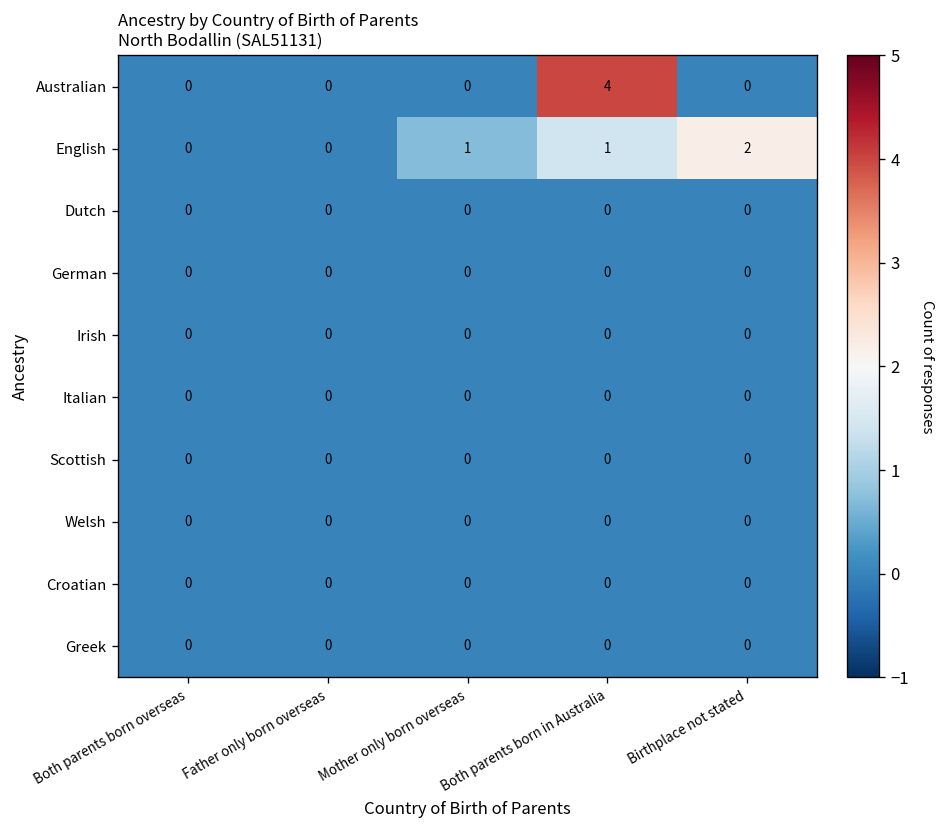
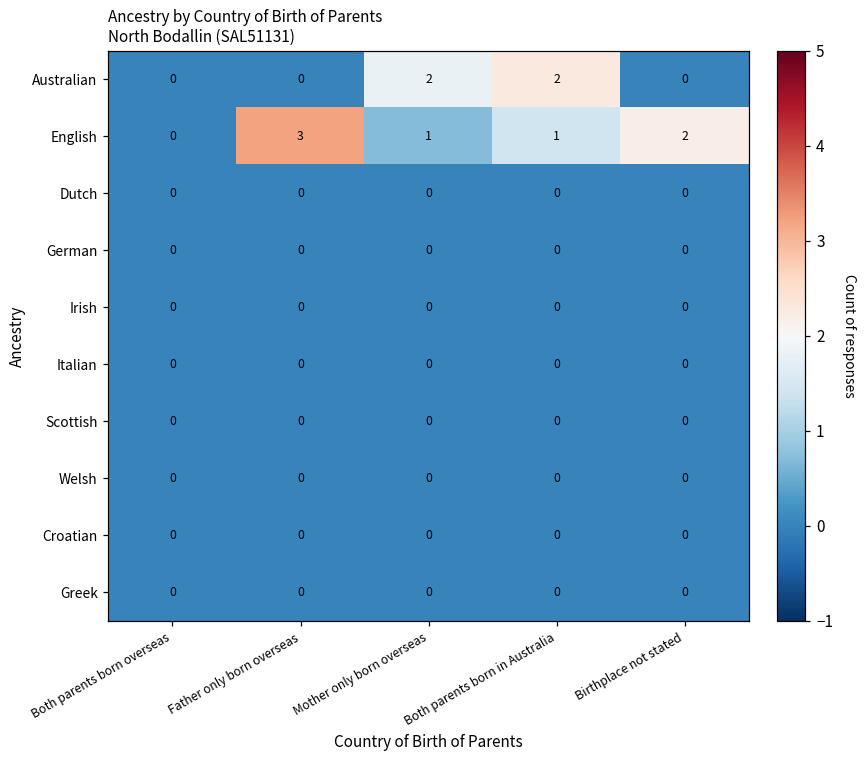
  {
    "Australian": {
      "Both parents born overseas": 0,
      "Father only born overseas": 0,
-     "Mother only born overseas": 0,
-     "Both parents born in Australia": 4,
+     "Mother only born overseas": 2,
+     "Both parents born in Australia": 2,
      "Birthplace not stated": 0
    },
    "English": {
      "Both parents born overseas": 0,
-     "Father only born overseas": 0,
+     "Father only born overseas": 3,
      "Mother only born overseas": 1,
      "Both parents born in Australia": 1,
      "Birthplace not stated": 2
    },
    "Dutch": {
      "Both parents born overseas": 0,
      "Father only born overseas": 0,
      "Mother only born overseas": 0,
      "Both parents born in Australia": 0,
      "Birthplace not stated": 0
    },
    "German": {
      "Both parents born overseas": 0,
      "Father only born overseas": 0,
      "Mother only born overseas": 0,
      "Both parents born in Australia": 0,
      "Birthplace not stated": 0
    },
    "Irish": {
      "Both parents born overseas": 0,
      "Father only born overseas": 0,
      "Mother only born overseas": 0,
      "Both parents born in Australia": 0,
      "Birthplace not stated": 0
    },
    "Italian": {
      "Both parents born overseas": 0,
      "Father only born overseas": 0,
      "Mother only born overseas": 0,
      "Both parents born in Australia": 0,
      "Birthplace not stated": 0
    },
    "Scottish": {
      "Both parents born overseas": 0,
      "Father only born overseas": 0,
      "Mother only born overseas": 0,
      "Both parents born in Australia": 0,
      "Birthplace not stated": 0
    },
    "Welsh": {
      "Both parents born overseas": 0,
      "Father only born overseas": 0,
      "Mother only born overseas": 0,
      "Both parents born in Australia": 0,
      "Birthplace not stated": 0
    },
    "Croatian": {
      "Both parents born overseas": 0,
      "Father only born overseas": 0,
      "Mother only born overseas": 0,
      "Both parents born in Australia": 0,
      "Birthplace not stated": 0
    },
    "Greek": {
      "Both parents born overseas": 0,
      "Father only born overseas": 0,
      "Mother only born overseas": 0,
      "Both parents born in Australia": 0,
      "Birthplace not stated": 0
    }
  }
